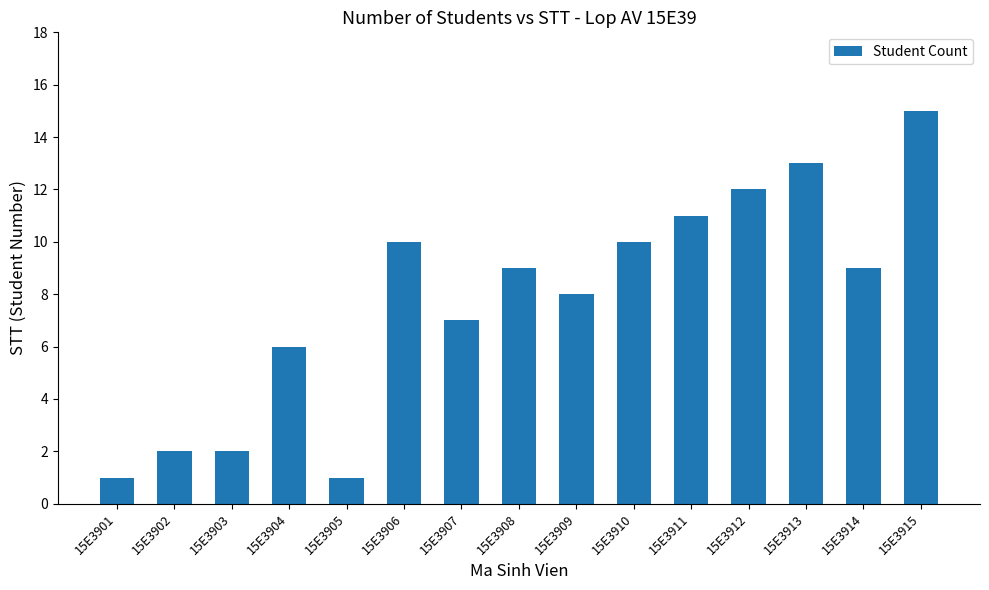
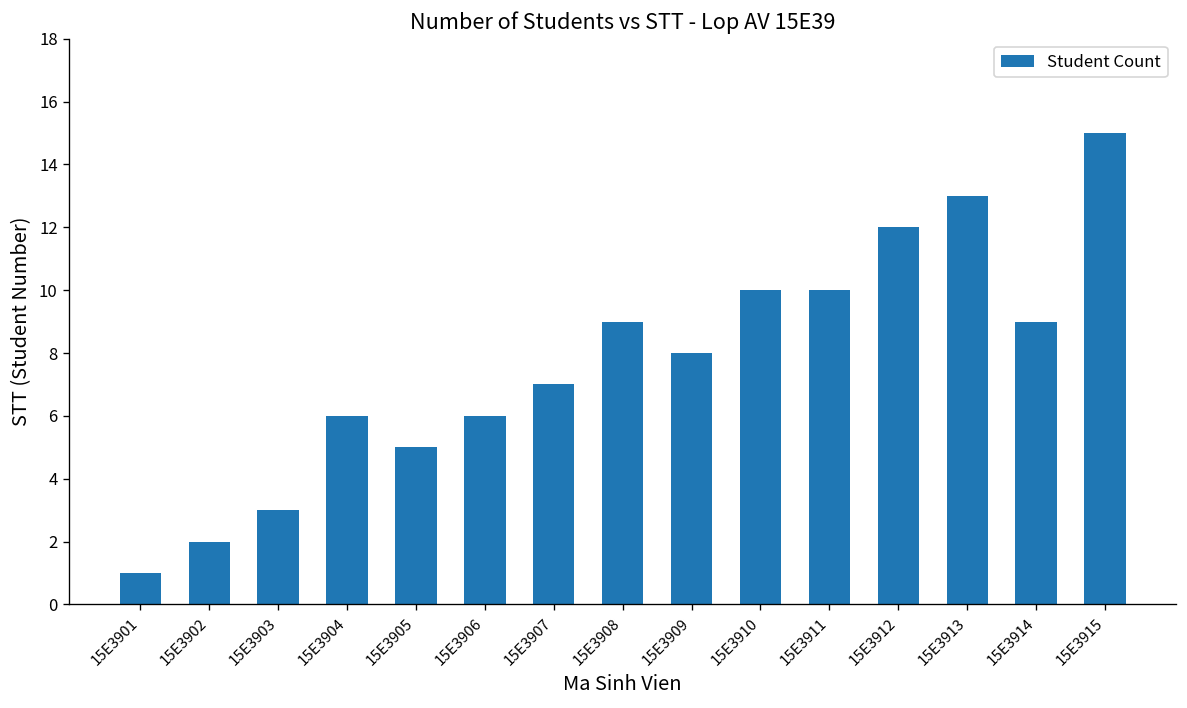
  {
    "15E3901": 1,
    "15E3902": 2,
-   "15E3903": 2,
+   "15E3903": 3,
    "15E3904": 6,
-   "15E3905": 1,
-   "15E3906": 10,
+   "15E3905": 5,
+   "15E3906": 6,
    "15E3907": 7,
    "15E3908": 9,
    "15E3909": 8,
    "15E3910": 10,
-   "15E3911": 11,
+   "15E3911": 10,
    "15E3912": 12,
    "15E3913": 13,
    "15E3914": 9,
    "15E3915": 15
  }
